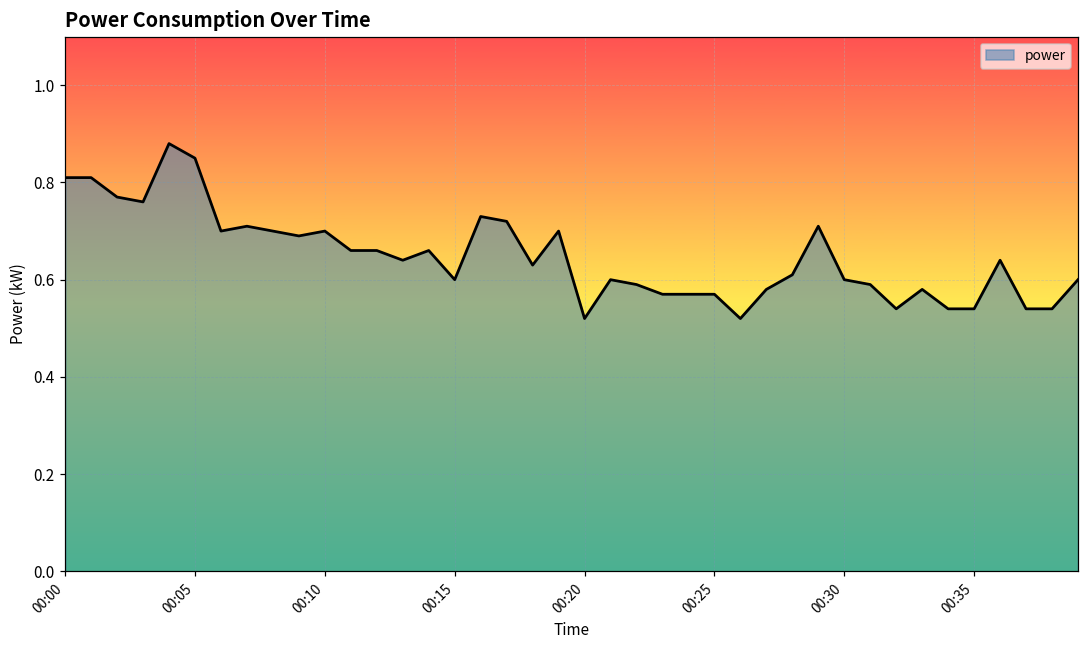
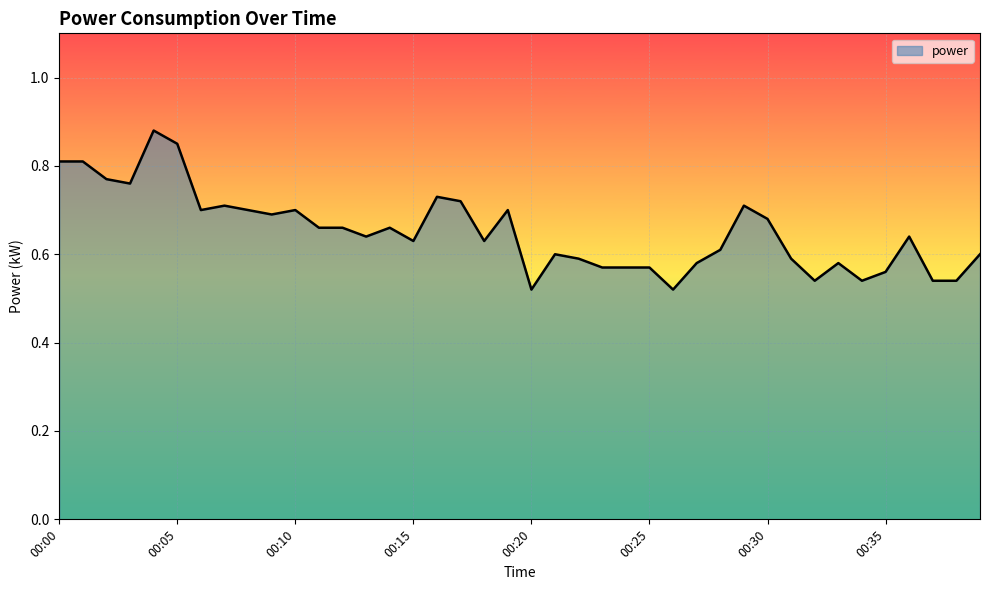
  {
    "00:00": 0.81,
    "00:05": 0.85,
    "00:10": 0.70,
-   "00:15": 0.60,
+   "00:15": 0.63,
    "00:20": 0.52,
    "00:25": 0.57,
-   "00:30": 0.60,
-   "00:35": 0.54
+   "00:30": 0.68,
+   "00:35": 0.56
  }
